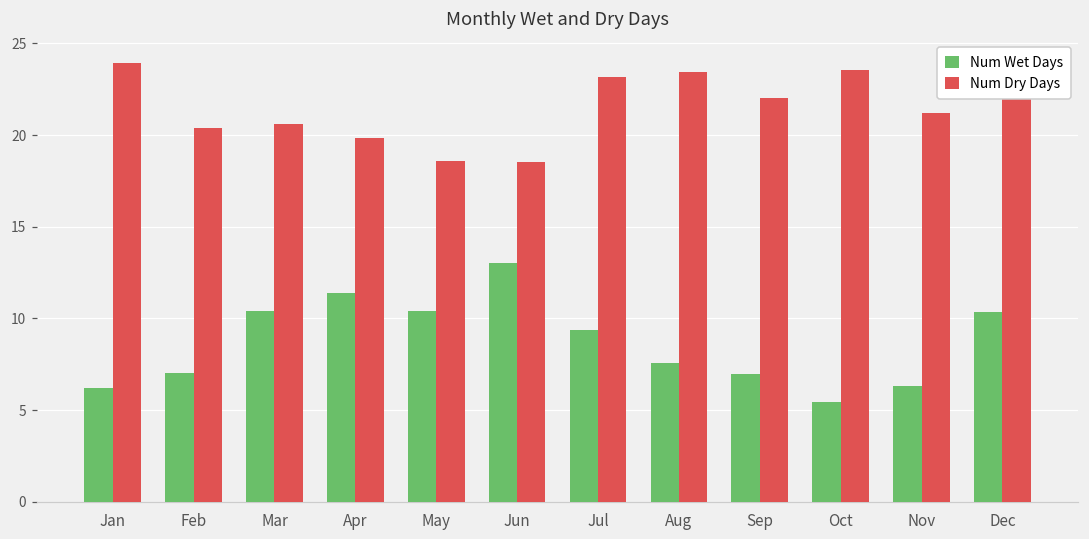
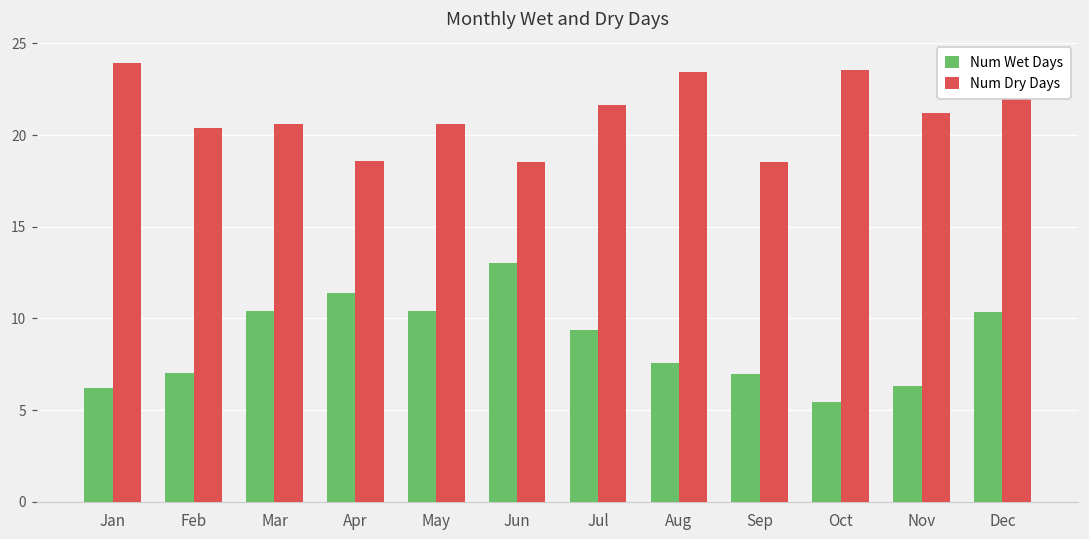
  {
    "Num Wet Days": {
      "Jan": 6.2,
      "Feb": 7.0,
      "Mar": 10.4,
      "Apr": 11.4,
      "May": 10.4,
      "Jun": 13.0,
      "Jul": 9.4,
      "Aug": 7.6,
      "Sep": 7.0,
      "Oct": 5.5,
      "Nov": 6.3,
      "Dec": 10.3
    },
    "Num Dry Days": {
      "Jan": 24.0,
      "Feb": 20.4,
      "Mar": 20.6,
-     "Apr": 19.8,
-     "May": 18.6,
+     "Apr": 18.6,
+     "May": 20.6,
      "Jun": 18.5,
-     "Jul": 23.2,
+     "Jul": 21.6,
      "Aug": 23.5,
-     "Sep": 22.0,
+     "Sep": 18.5,
      "Oct": 23.6,
      "Nov": 21.2
    }
  }
